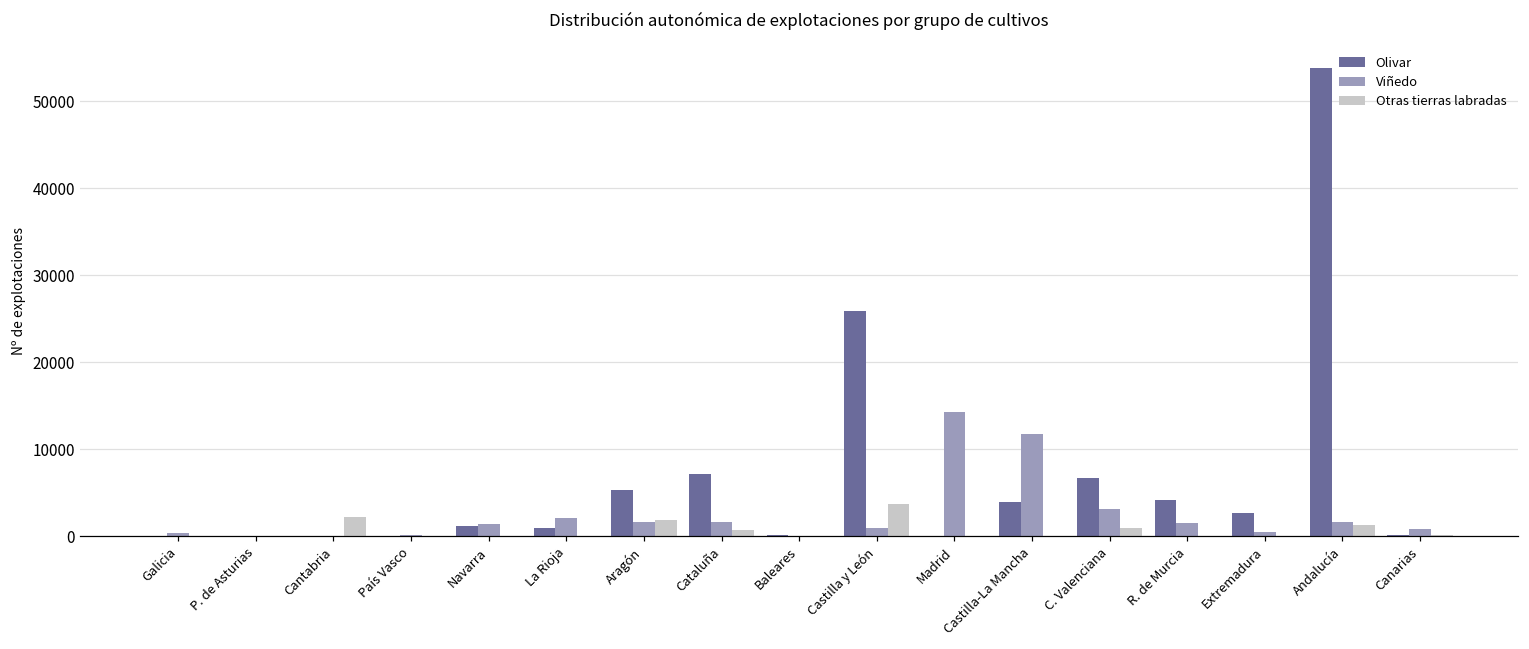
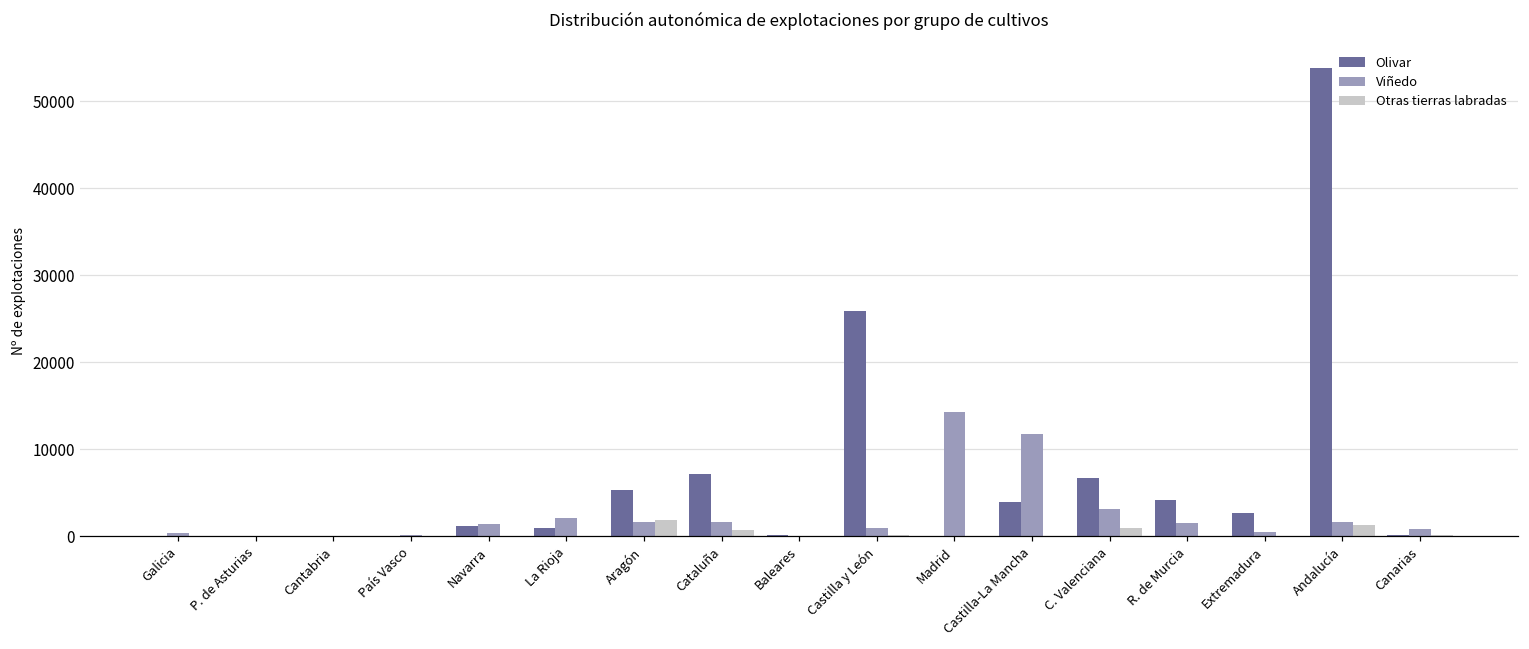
  {
    "Olivar": {
      "Galicia": 0,
      "P. de Asturias": 0,
      "Cantabria": 0,
      "Navarra": 1000,
      "La Rioja": 1000,
      "Aragón": 5000,
      "Cataluña": 7000,
      "Castilla y León": 26000,
      "Castilla-La Mancha": 4000,
      "C. Valenciana": 7000,
      "R. de Murcia": 4000,
      "Extremadura": 3000,
      "Andalucía": 54000
    },
    "Viñedo": {
      "Galicia": 0,
      "P. de Asturias": 0,
      "Cantabria": 0,
      "Navarra": 1000,
      "La Rioja": 2000,
      "Aragón": 2000,
      "Cataluña": 2000,
      "Castilla y León": 1000,
      "Madrid": 14000,
      "Castilla-La Mancha": 12000,
      "C. Valenciana": 3000,
      "R. de Murcia": 2000,
      "Extremadura": 0,
      "Andalucía": 2000,
      "Canarias": 1000
    },
    "Otras tierras labradas": {
-     "Cantabria": 2000,
+     "Cantabria": 0,
      "Aragón": 2000,
      "Cataluña": 1000,
-     "Castilla y León": 4000,
+     "Castilla y León": 0,
      "C. Valenciana": 1000,
      "Andalucía": 1000
    }
  }
